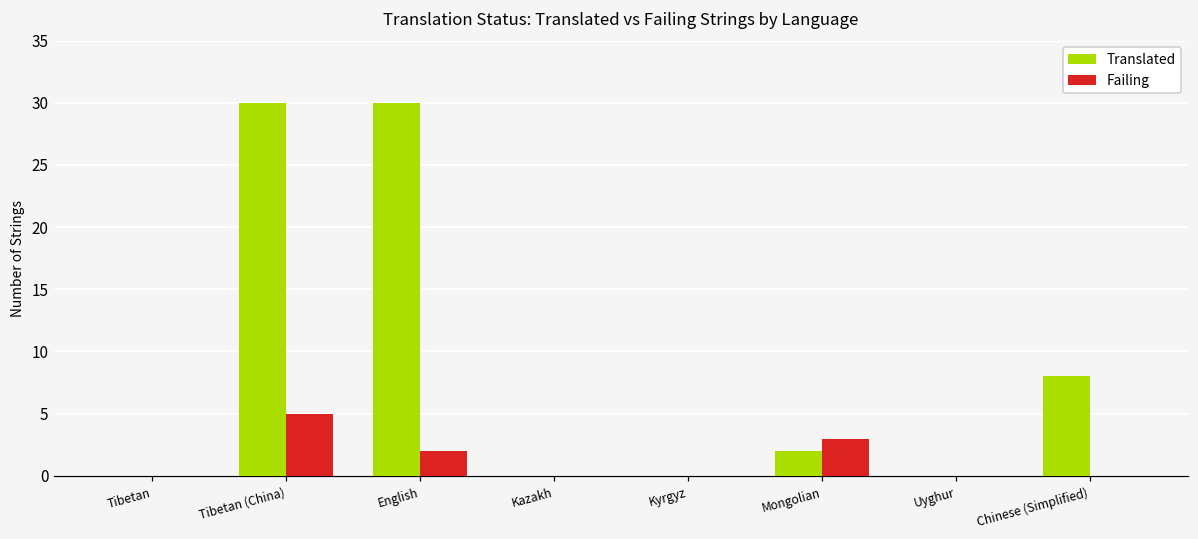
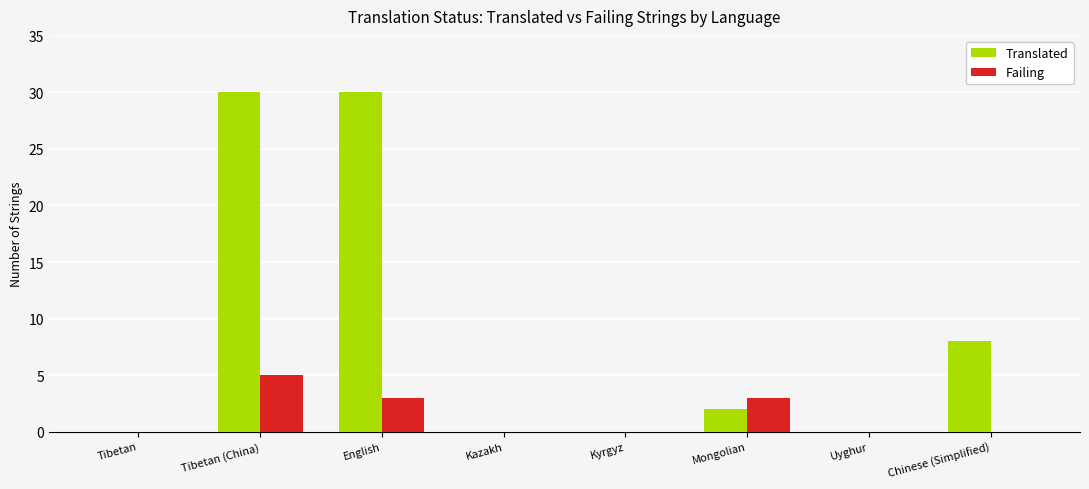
  {
    "Translated": {
      "Tibetan": 0,
      "Tibetan (China)": 30,
      "English": 30,
      "Kazakh": 0,
      "Kyrgyz": 0,
      "Mongolian": 2,
      "Uyghur": 0,
      "Chinese (Simplified)": 8
    },
    "Failing": {
      "Tibetan": 0,
      "Tibetan (China)": 5,
-     "English": 2,
+     "English": 3,
      "Kazakh": 0,
      "Kyrgyz": 0,
      "Mongolian": 3,
      "Uyghur": 0,
      "Chinese (Simplified)": 0
    }
  }
